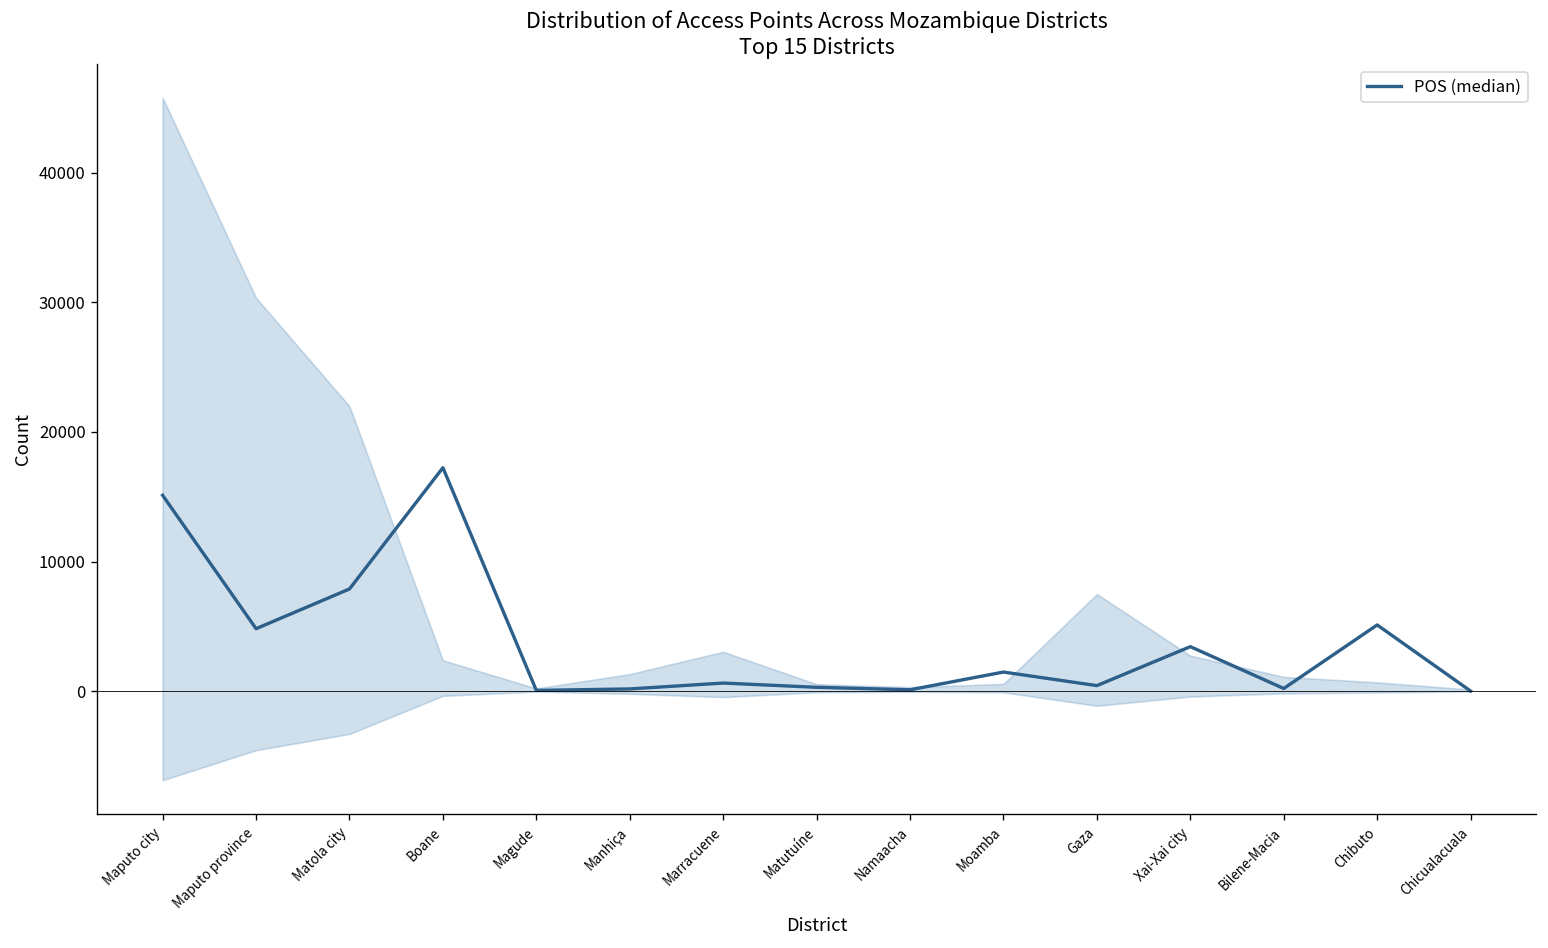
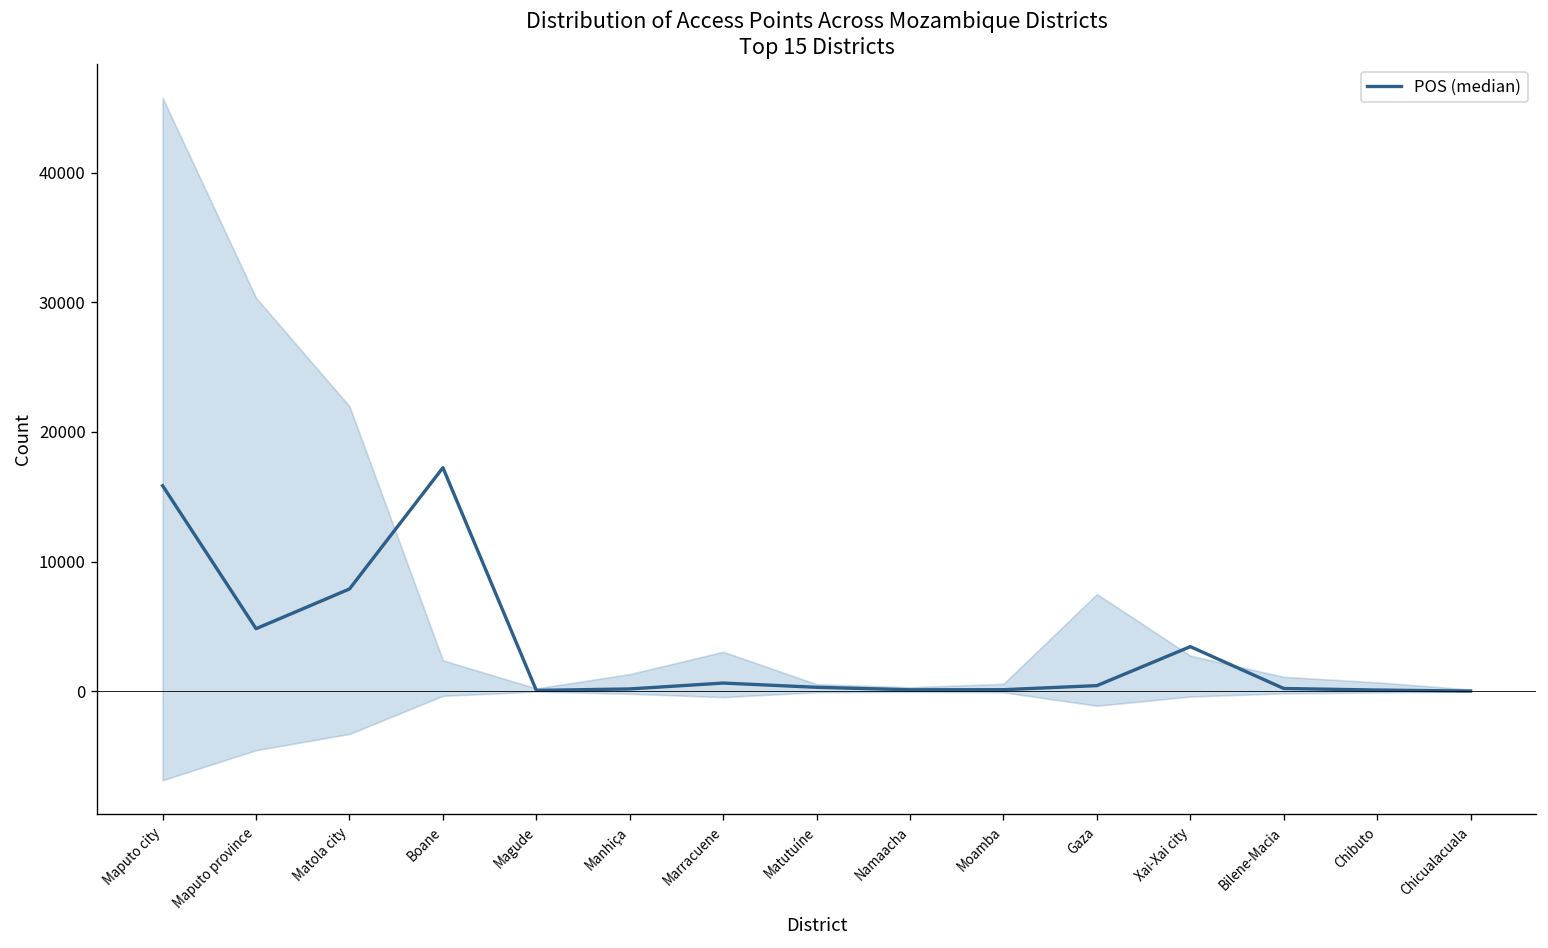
  {
    "POS (median)": {
-     "Maputo city": 15100,
+     "Maputo city": 15900,
      "Maputo province": 4800,
      "Matola city": 7900,
      "Boane": 17200,
      "Manhiça": 200,
      "Marracuene": 600,
      "Matutuíne": 300,
-     "Moamba": 1500,
+     "Moamba": 100,
      "Gaza": 400,
      "Xai-Xai city": 3400,
      "Bilene-Macia": 200,
-     "Chibuto": 5100
+     "Chibuto": 100
    }
  }
